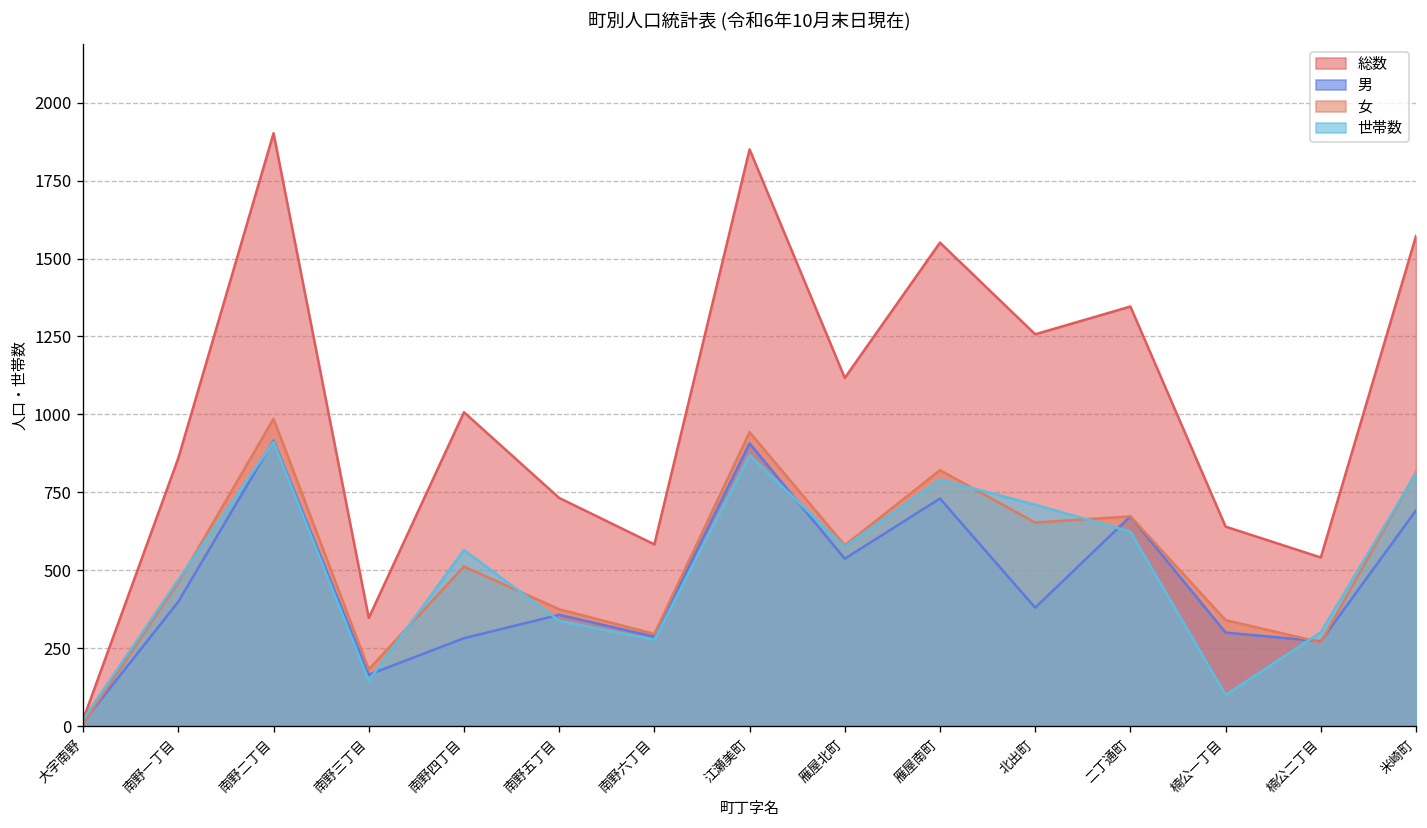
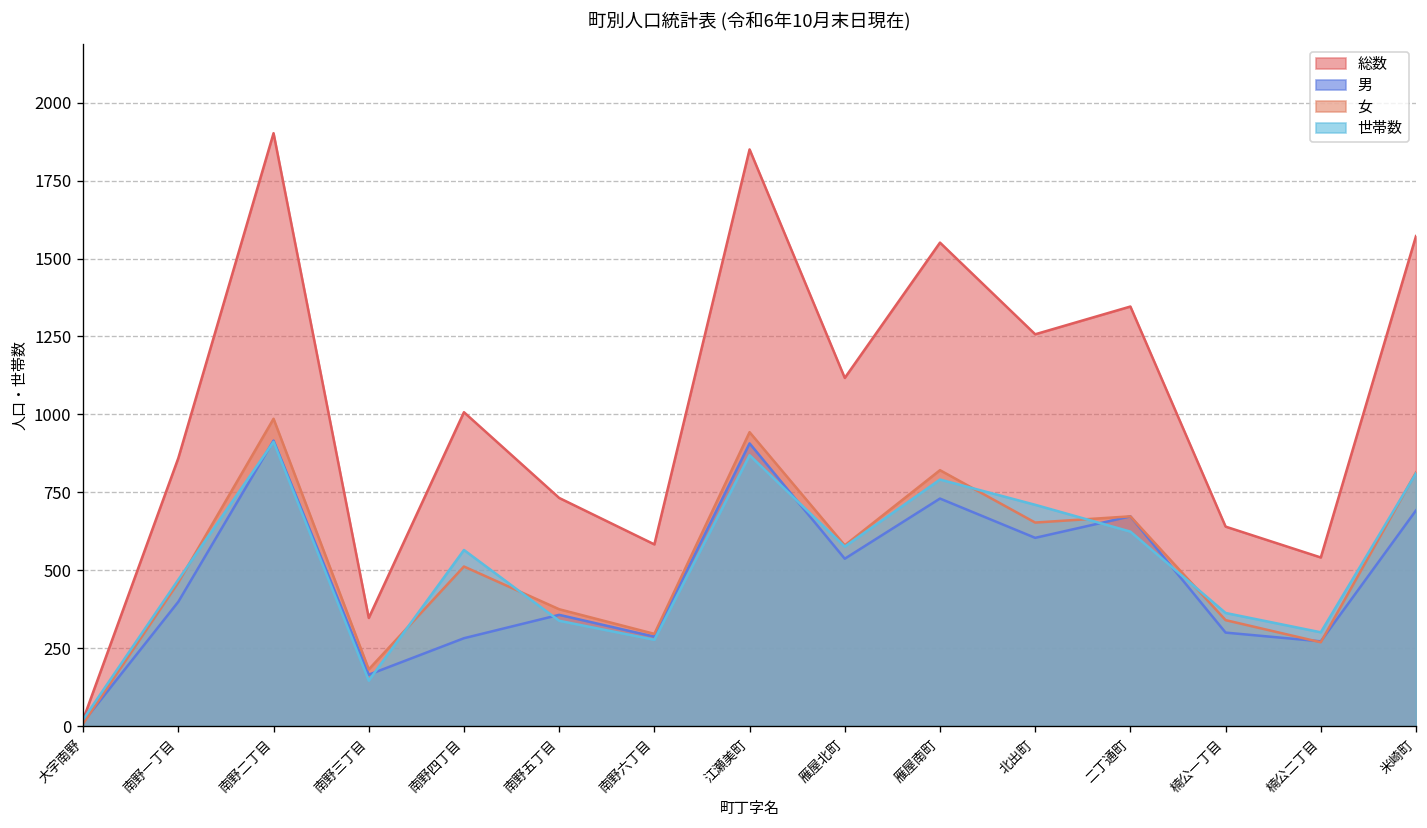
  {
    "男": {
      "南野一丁目": 400,
      "南野三丁目": 170,
      "南野四丁目": 280,
      "南野五丁目": 360,
      "江瀬美町": 910,
      "雁屋北町": 540,
      "雁屋南町": 730,
-     "北出町": 380,
+     "北出町": 600,
      "楠公一丁目": 300,
      "米崎町": 690
    },
    "世帯数": {
      "南野三丁目": 150,
      "南野四丁目": 570,
      "南野五丁目": 340,
      "江瀬美町": 870,
      "雁屋南町": 790,
      "北出町": 710,
      "二丁通町": 620,
-     "楠公一丁目": 100,
+     "楠公一丁目": 360,
      "楠公二丁目": 300
    }
  }
